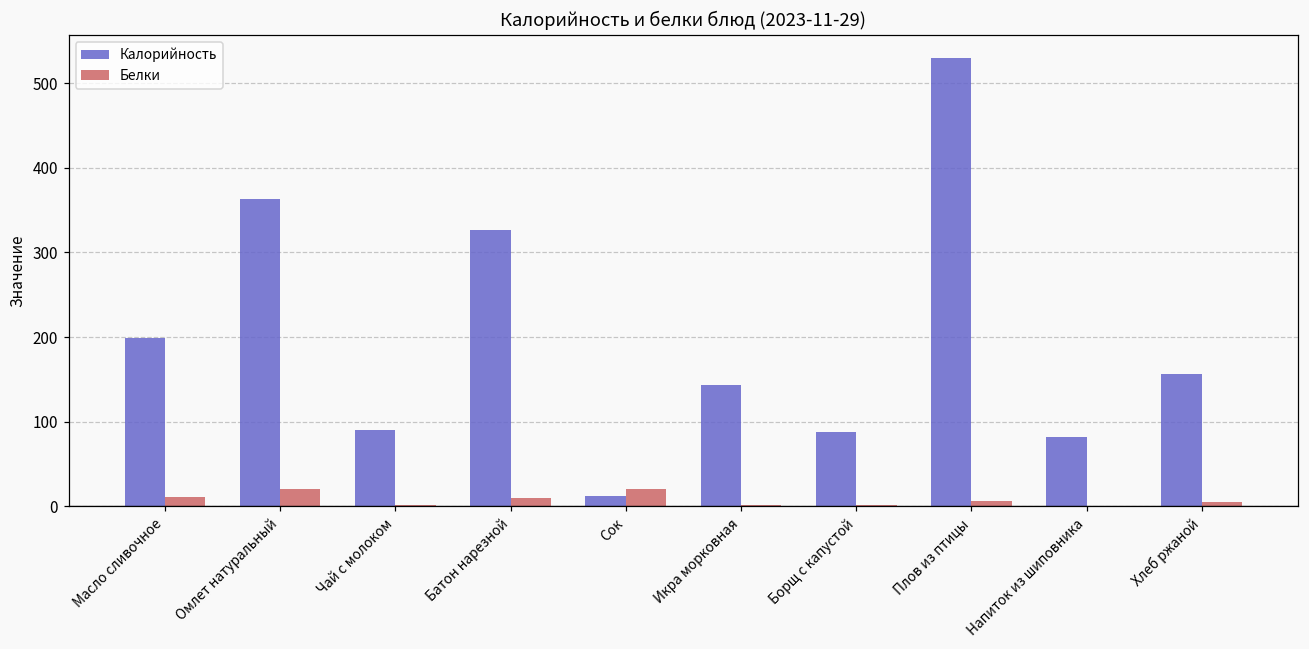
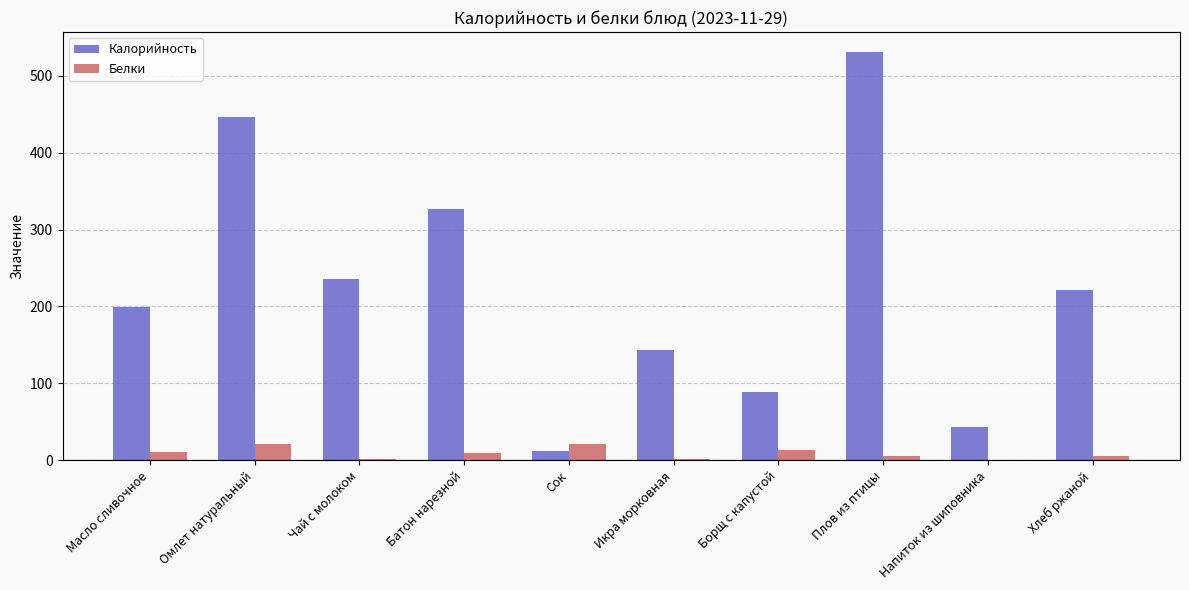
  {
    "Калорийность": {
      "Масло сливочное": 200,
-     "Омлет натуральный": 360,
-     "Чай с молоком": 90,
+     "Омлет натуральный": 450,
+     "Чай с молоком": 240,
      "Батон нарезной": 330,
      "Сок": 10,
      "Икра морковная": 140,
      "Борщ с капустой": 90,
      "Плов из птицы": 530,
-     "Напиток из шиповника": 80,
-     "Хлеб ржаной": 160
+     "Напиток из шиповника": 40,
+     "Хлеб ржаной": 220
    },
    "Белки": {
      "Масло сливочное": 10,
      "Омлет натуральный": 20,
      "Батон нарезной": 10,
      "Сок": 20,
-     "Борщ с капустой": 0,
+     "Борщ с капустой": 10,
      "Плов из птицы": 10,
      "Хлеб ржаной": 0
    }
  }
